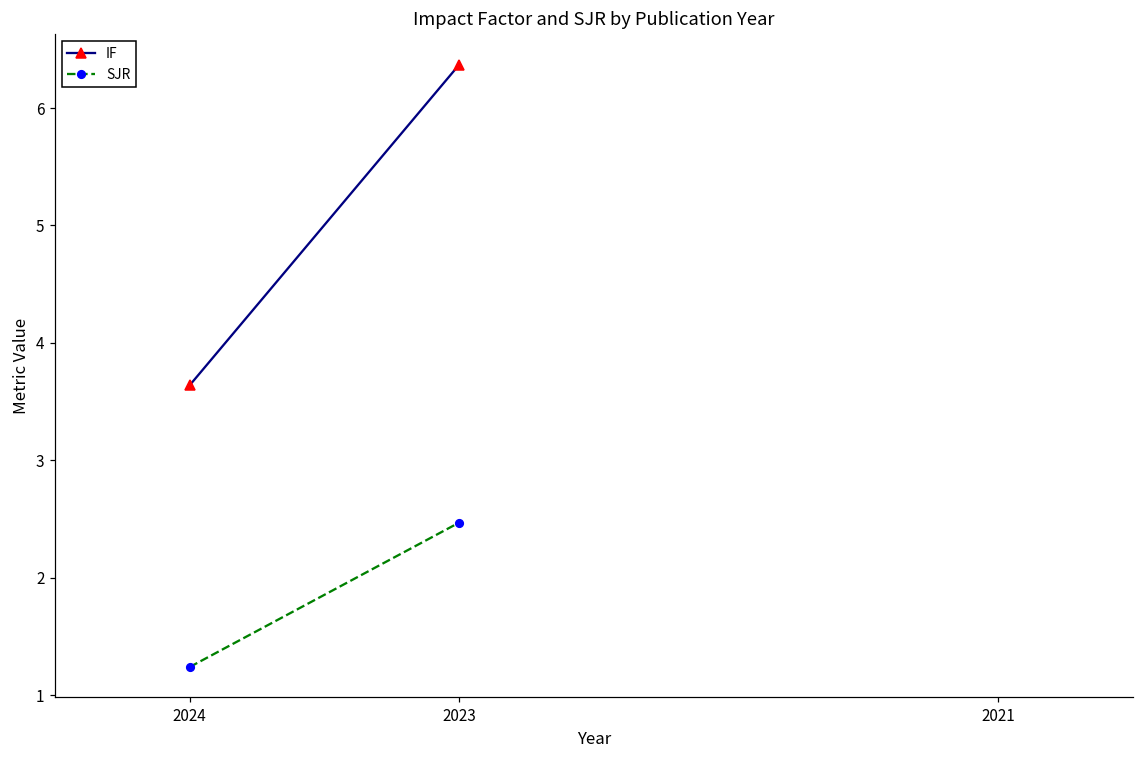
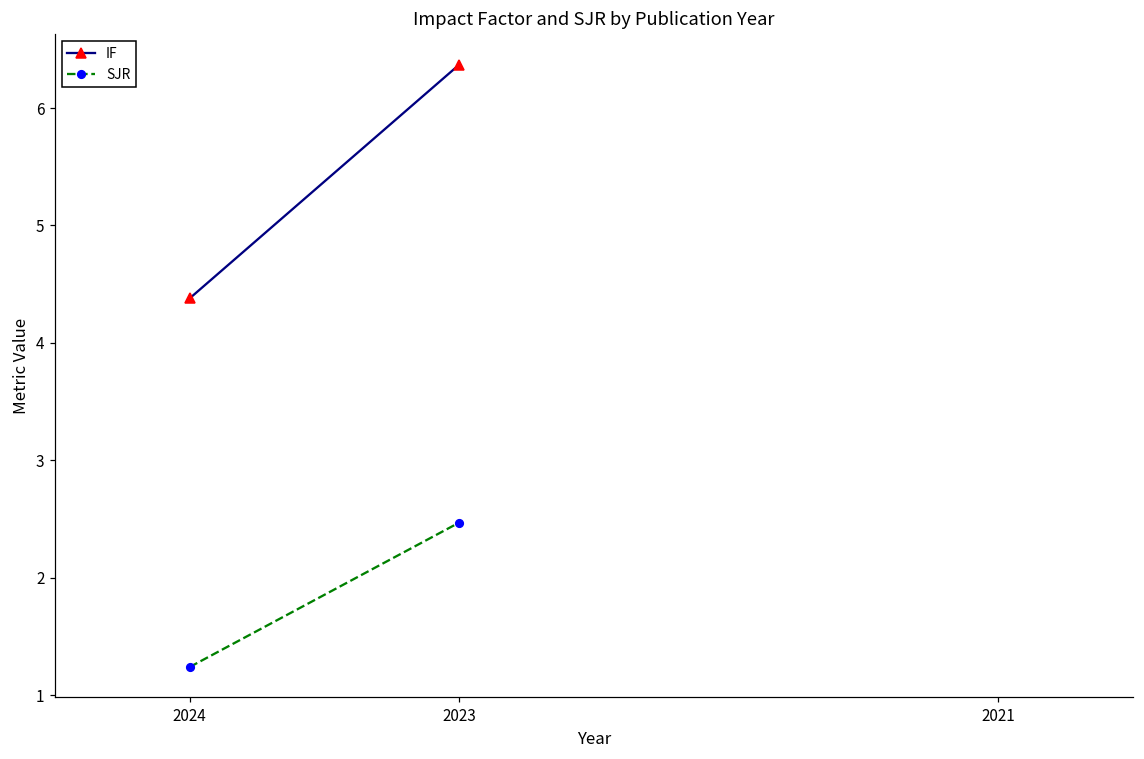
  {
    "IF": {
-     "2024": 3.64,
+     "2024": 4.38,
      "2023": 6.37
    },
    "SJR": {
      "2024": 1.24,
      "2023": 2.47
    }
  }
